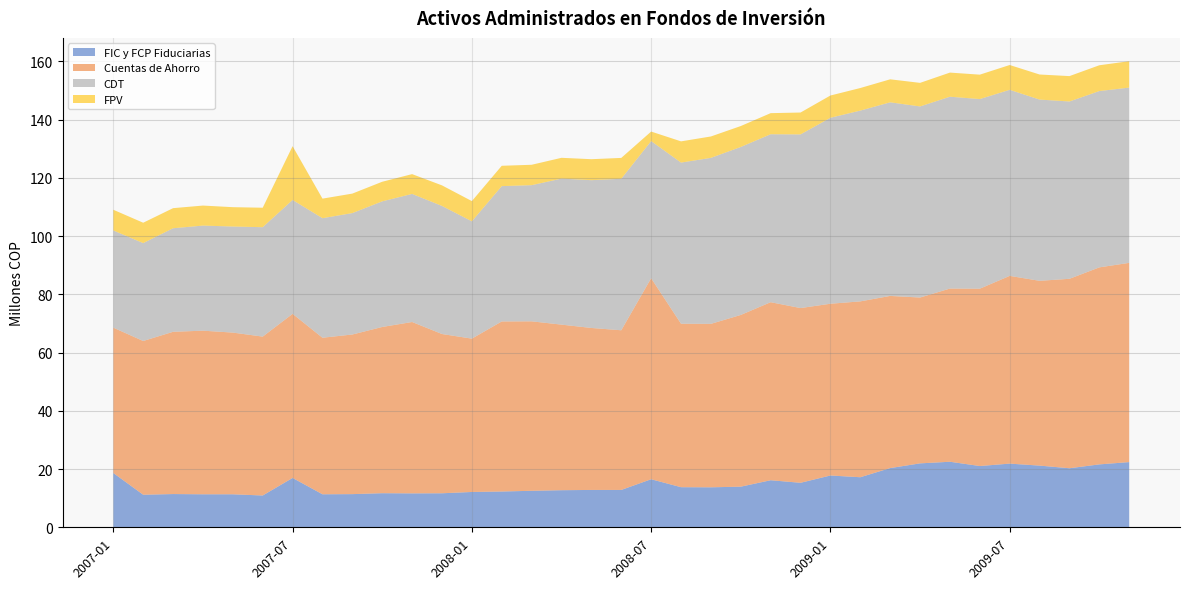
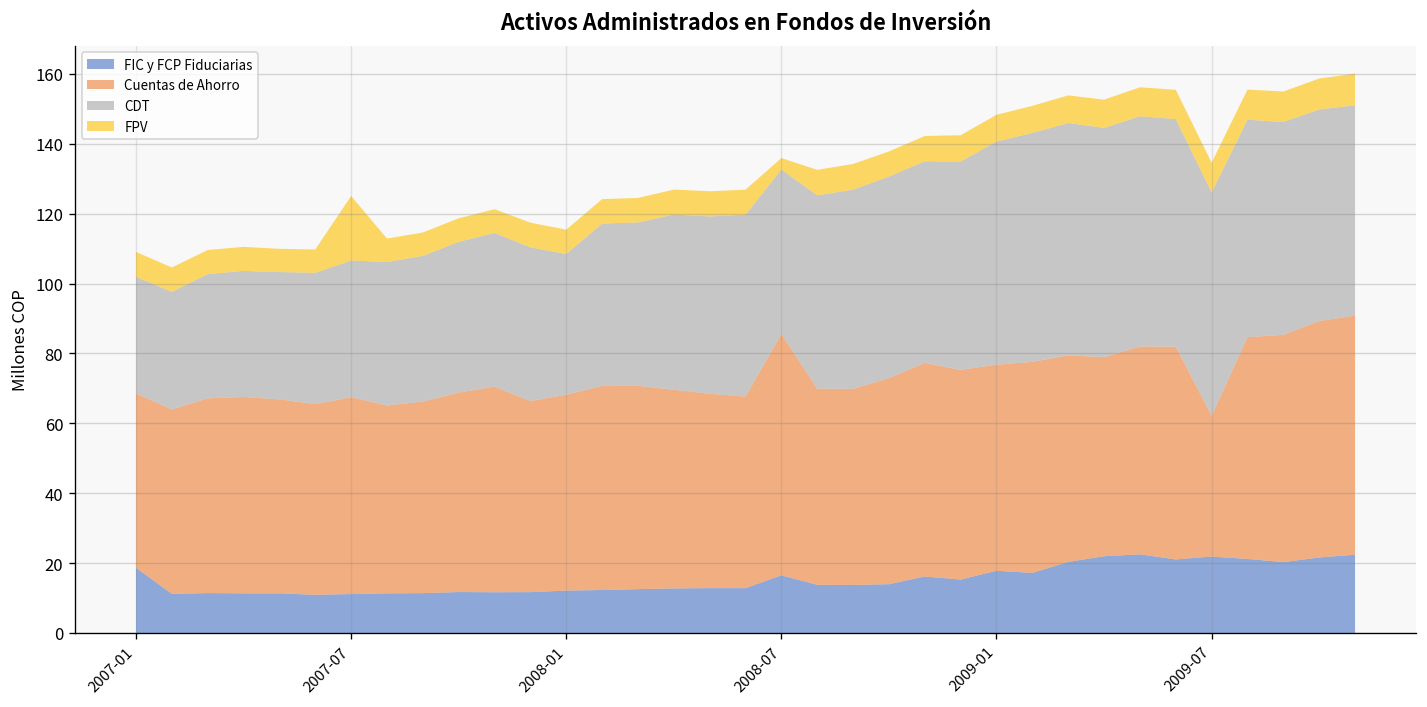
  {
    "FIC y FCP Fiduciarias": {
      "2007-01": 19,
-     "2007-07": 17,
+     "2007-07": 11,
      "2008-01": 12,
      "2008-07": 17,
      "2009-01": 18,
      "2009-07": 22
    },
    "Cuentas de Ahorro": {
      "2007-01": 50,
      "2007-07": 56,
-     "2008-01": 53,
+     "2008-01": 56,
      "2008-07": 69,
      "2009-01": 59,
-     "2009-07": 64
+     "2009-07": 40
    },
    "CDT": {
      "2007-01": 33,
      "2007-07": 39,
      "2008-01": 40,
      "2008-07": 47,
      "2009-01": 64,
      "2009-07": 64
    },
    "FPV": {
      "2007-01": 7,
      "2007-07": 18,
      "2008-01": 7,
      "2008-07": 3,
      "2009-01": 8,
      "2009-07": 9
    }
  }
